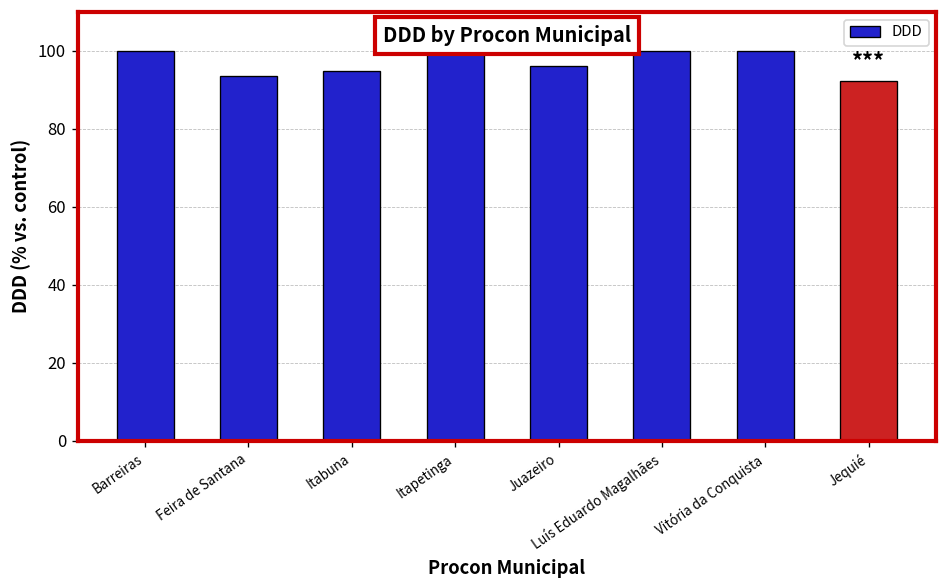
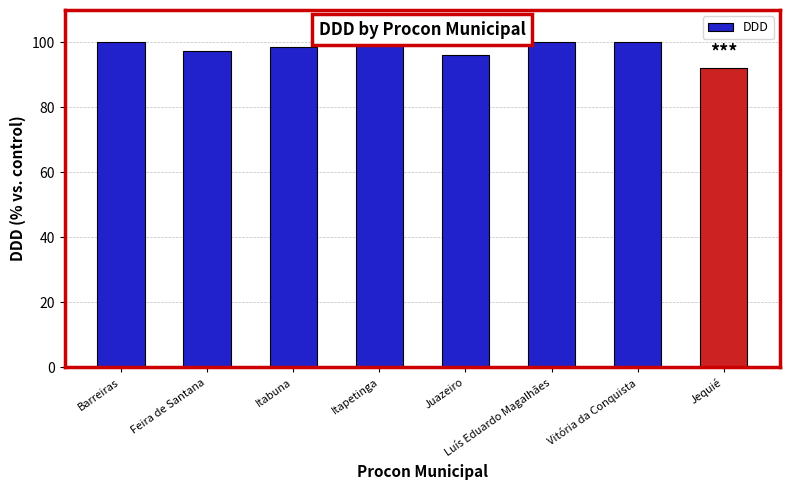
  {
    "Barreiras": 100,
-   "Feira de Santana": 94,
-   "Itabuna": 95,
+   "Feira de Santana": 97,
+   "Itabuna": 99,
    "Juazeiro": 96,
    "Luís Eduardo Magalhães": 100,
    "Vitória da Conquista": 100,
    "Jequié": 92
  }
